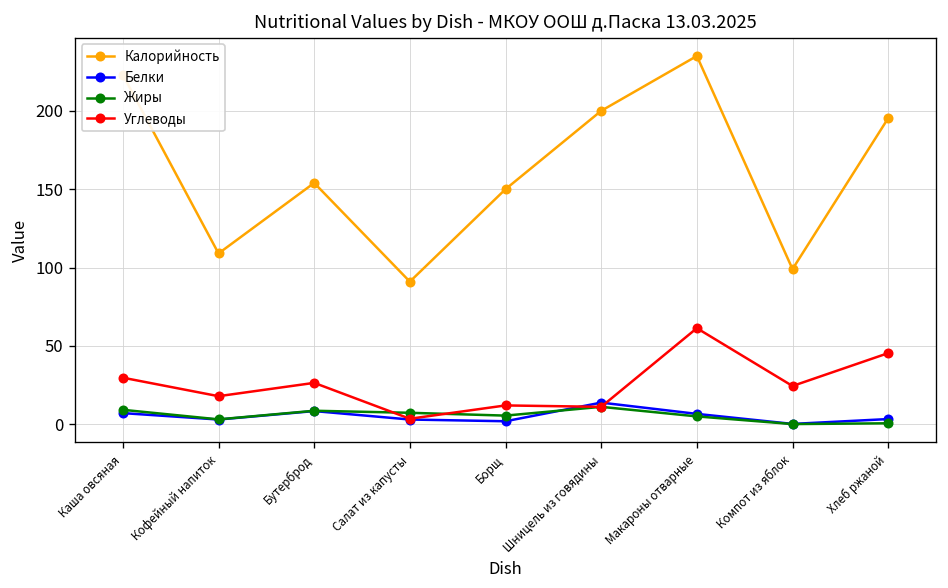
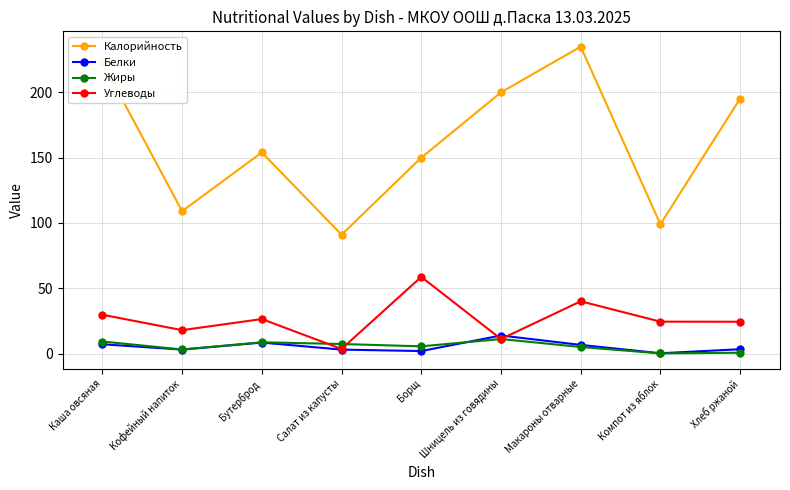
  {
    "Калорийность": {
      "Кофейный напиток": 109,
      "Бутерброд": 154,
      "Салат из капусты": 91,
      "Борщ": 150,
      "Шницель из говядины": 200,
      "Макароны отварные": 235,
      "Компот из яблок": 99,
      "Хлеб ржаной": 195
    },
    "Белки": {
      "Каша овсяная": 7,
      "Борщ": 2,
      "Шницель из говядины": 14,
      "Хлеб ржаной": 3
    },
    "Жиры": {
      "Каша овсяная": 9,
      "Салат из капусты": 7,
      "Борщ": 6,
      "Хлеб ржаной": 1
    },
    "Углеводы": {
      "Каша овсяная": 30,
      "Кофейный напиток": 18,
      "Бутерброд": 26,
-     "Борщ": 12,
-     "Макароны отварные": 61,
+     "Борщ": 59,
+     "Макароны отварные": 40,
      "Компот из яблок": 24,
-     "Хлеб ржаной": 45
+     "Хлеб ржаной": 24
    }
  }
